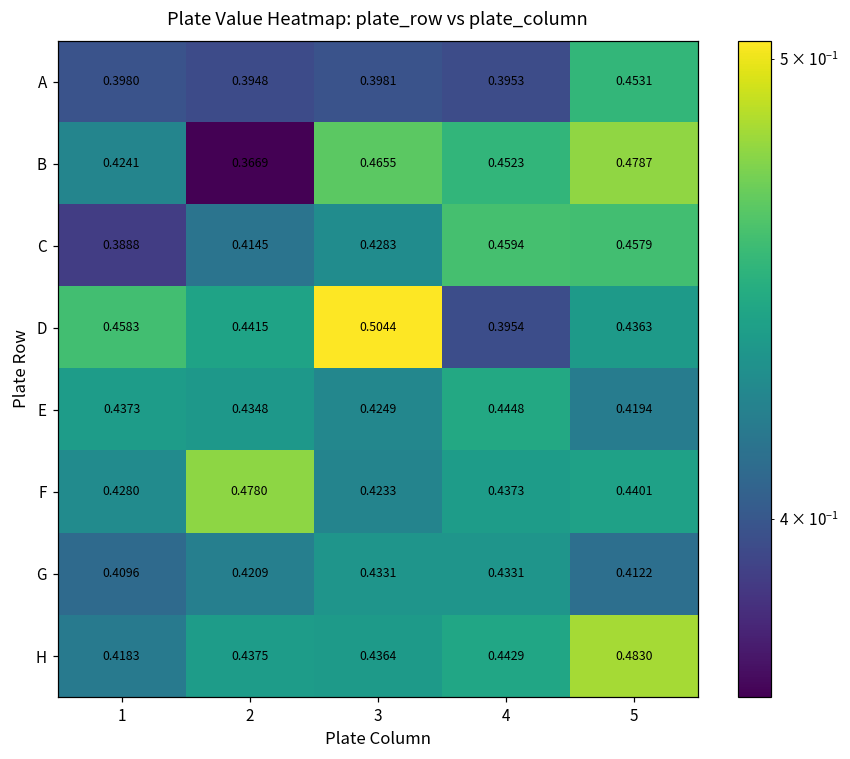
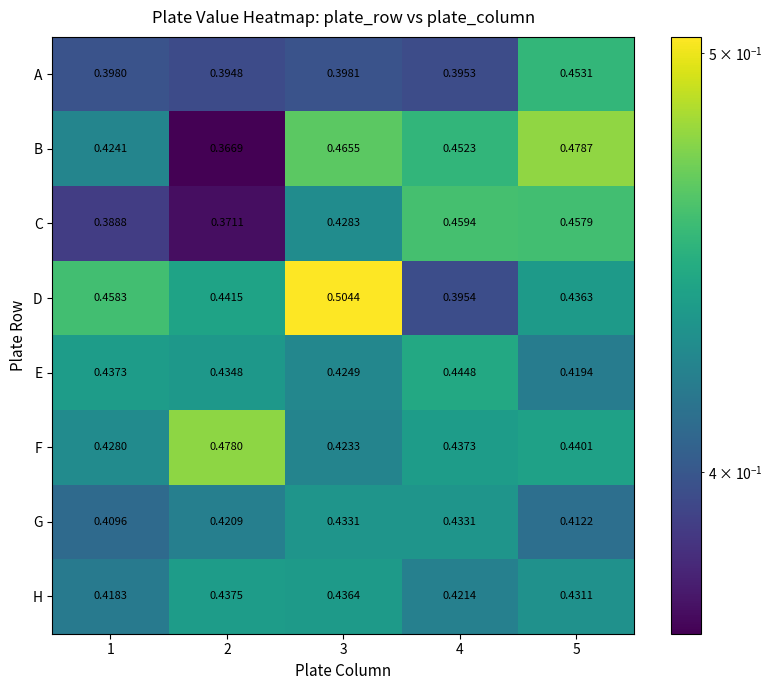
  {
    "A": {
      "1": 0.3980,
      "2": 0.3948,
      "3": 0.3981,
      "4": 0.3953,
      "5": 0.4531
    },
    "B": {
      "1": 0.4241,
      "2": 0.3669,
      "3": 0.4655,
      "4": 0.4523,
      "5": 0.4787
    },
    "C": {
      "1": 0.3888,
-     "2": 0.4145,
+     "2": 0.3711,
      "3": 0.4283,
      "4": 0.4594,
      "5": 0.4579
    },
    "D": {
      "1": 0.4583,
      "2": 0.4415,
      "3": 0.5044,
      "4": 0.3954,
      "5": 0.4363
    },
    "E": {
      "1": 0.4373,
      "2": 0.4348,
      "3": 0.4249,
      "4": 0.4448,
      "5": 0.4194
    },
    "F": {
      "1": 0.4280,
      "2": 0.4780,
      "3": 0.4233,
      "4": 0.4373,
      "5": 0.4401
    },
    "G": {
      "1": 0.4096,
      "2": 0.4209,
      "3": 0.4331,
      "4": 0.4331,
      "5": 0.4122
    },
    "H": {
      "1": 0.4183,
      "2": 0.4375,
      "3": 0.4364,
-     "4": 0.4429,
-     "5": 0.4830
+     "4": 0.4214,
+     "5": 0.4311
    }
  }
